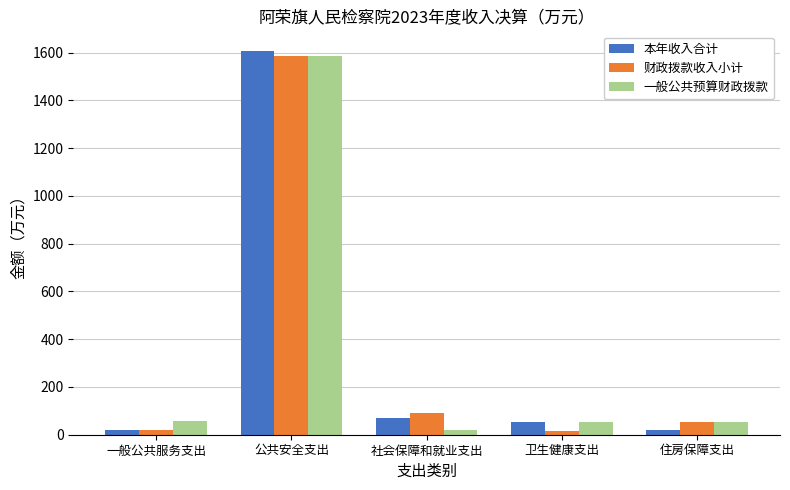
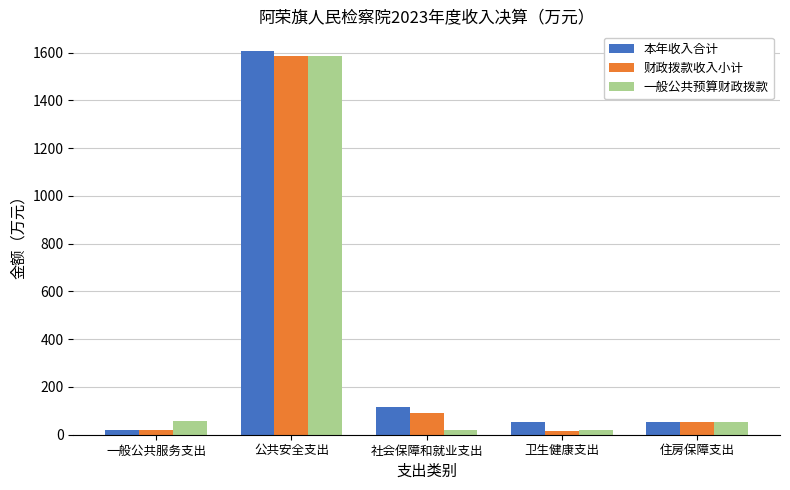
  {
    "本年收入合计": {
      "一般公共服务支出": 20,
      "公共安全支出": 1610,
-     "社会保障和就业支出": 70,
+     "社会保障和就业支出": 120,
      "卫生健康支出": 50,
-     "住房保障支出": 20
+     "住房保障支出": 50
    },
    "财政拨款收入小计": {
      "一般公共服务支出": 20,
      "公共安全支出": 1590,
      "社会保障和就业支出": 90,
      "卫生健康支出": 20,
      "住房保障支出": 50
    },
    "一般公共预算财政拨款": {
      "一般公共服务支出": 60,
      "公共安全支出": 1590,
      "社会保障和就业支出": 20,
-     "卫生健康支出": 50,
+     "卫生健康支出": 20,
      "住房保障支出": 50
    }
  }
